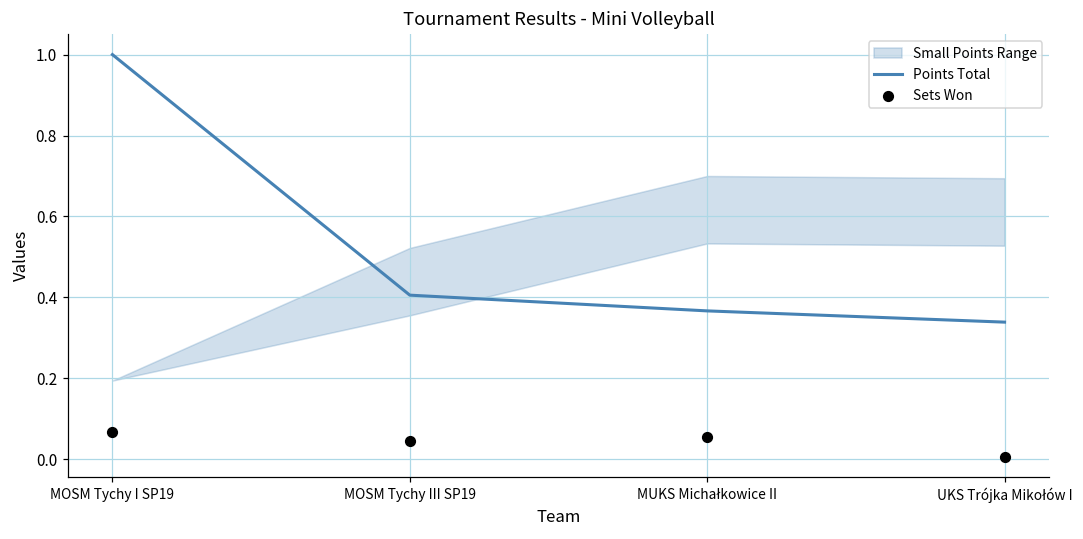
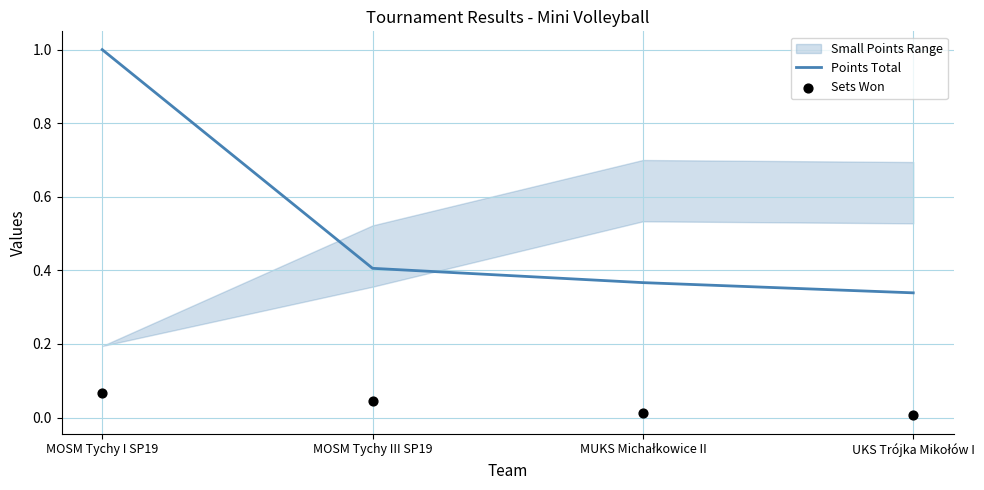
  {
    "Sets Won": {
-     "MUKS Michałkowice II": 0.06
+     "MUKS Michałkowice II": 0.01
    }
  }
